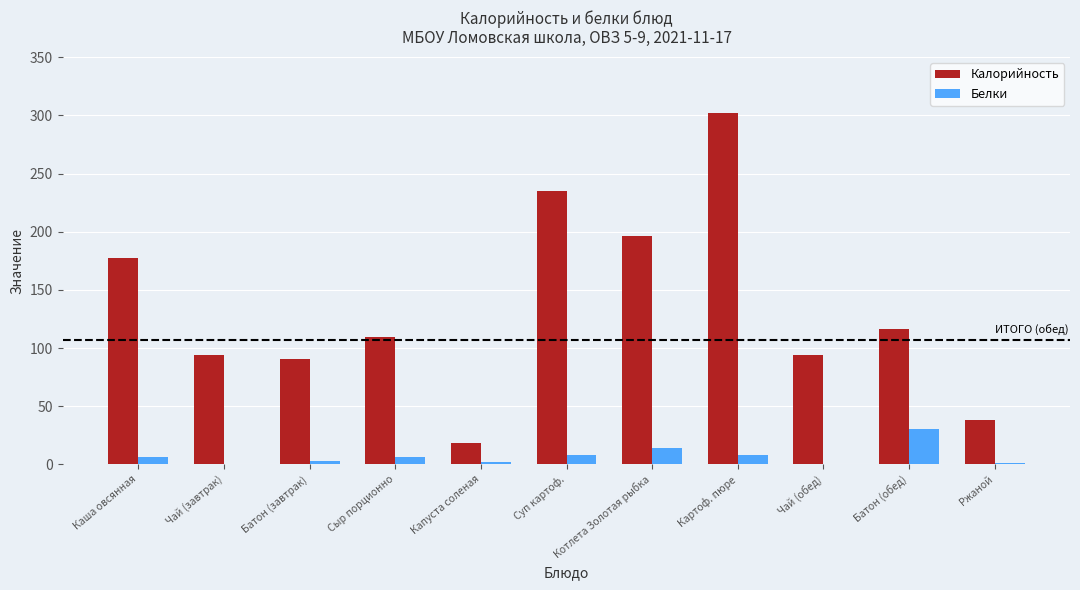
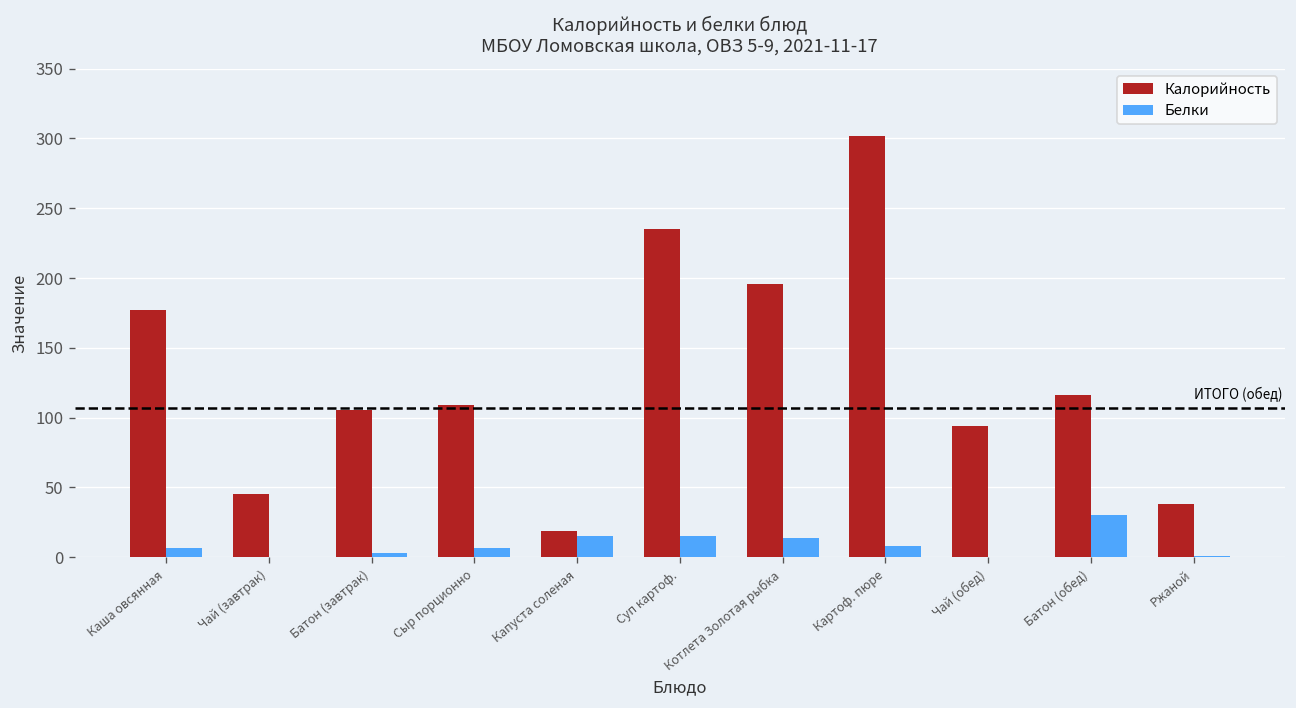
  {
    "Калорийность": {
      "Каша овсянная": 177,
-     "Чай (завтрак)": 94,
-     "Батон (завтрак)": 90,
+     "Чай (завтрак)": 46,
+     "Батон (завтрак)": 105,
      "Сыр порционно": 109,
      "Капуста соленая": 19,
      "Суп картоф.": 235,
      "Котлета Золотая рыбка": 196,
      "Картоф. пюре": 302,
      "Чай (обед)": 94,
      "Батон (обед)": 116,
      "Ржаной": 38
    },
    "Белки": {
      "Каша овсянная": 7,
      "Батон (завтрак)": 3,
      "Сыр порционно": 7,
-     "Капуста соленая": 2,
-     "Суп картоф.": 8,
+     "Капуста соленая": 15,
+     "Суп картоф.": 15,
      "Котлета Золотая рыбка": 14,
      "Картоф. пюре": 8,
      "Батон (обед)": 30
    }
  }
